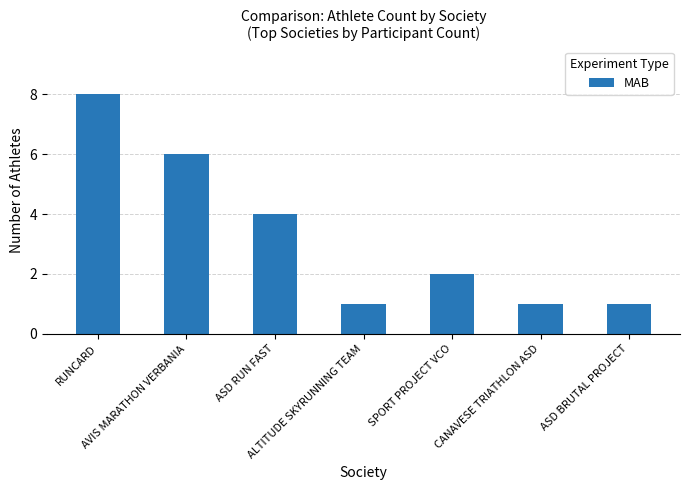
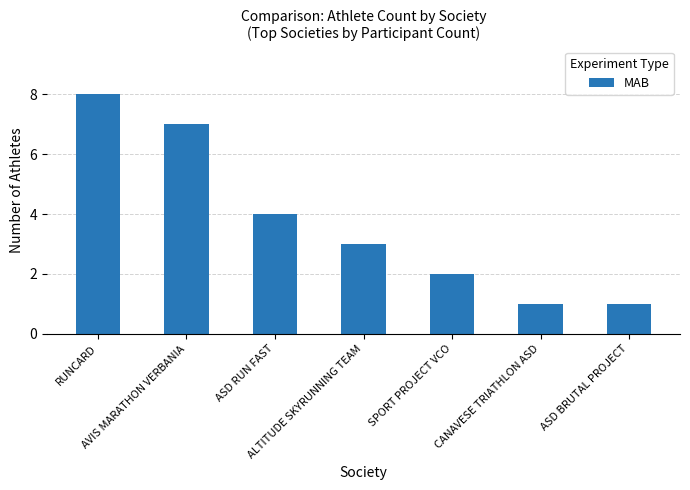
  {
    "RUNCARD": 8,
-   "AVIS MARATHON VERBANIA": 6,
+   "AVIS MARATHON VERBANIA": 7,
    "ASD RUN FAST": 4,
-   "ALTITUDE SKYRUNNING TEAM": 1,
+   "ALTITUDE SKYRUNNING TEAM": 3,
    "SPORT PROJECT VCO": 2,
    "CANAVESE TRIATHLON ASD": 1,
    "ASD BRUTAL PROJECT": 1
  }
